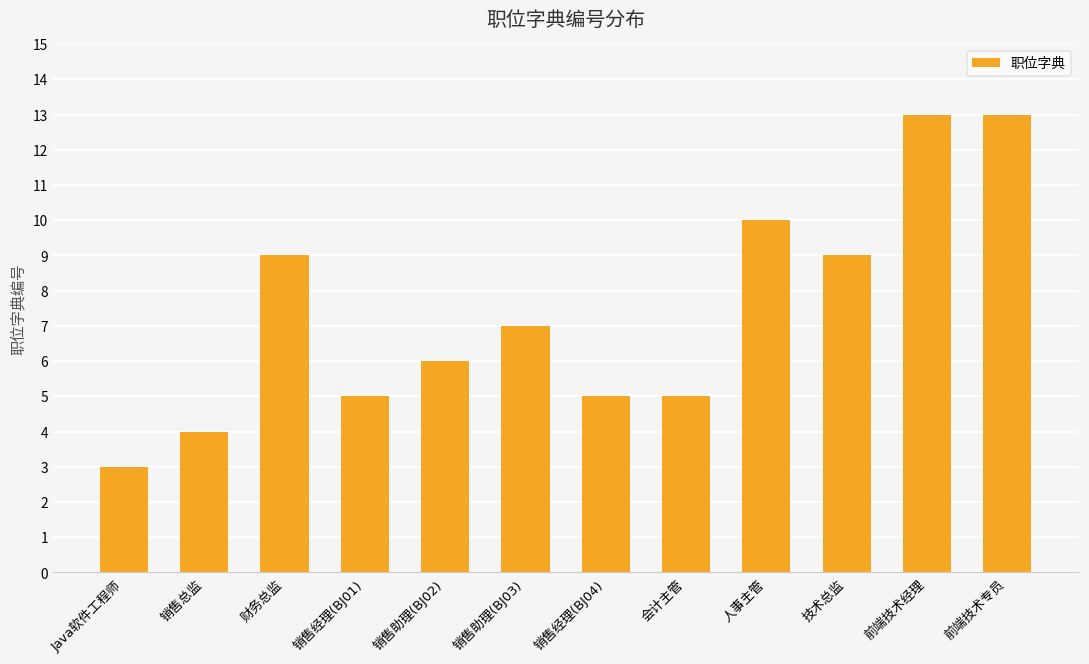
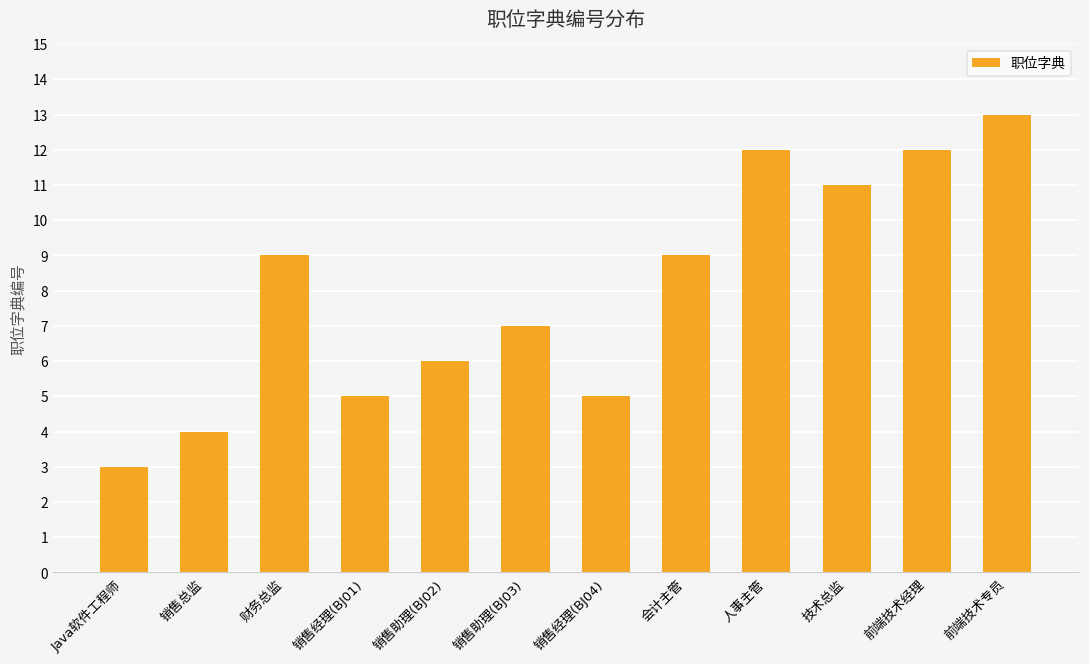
  {
    "Java软件工程师": 3,
    "销售总监": 4,
    "财务总监": 9,
    "销售经理(BJ01)": 5,
    "销售助理(BJ02)": 6,
    "销售助理(BJ03)": 7,
    "销售经理(BJ04)": 5,
-   "会计主管": 5,
-   "人事主管": 10,
-   "技术总监": 9,
-   "前端技术经理": 13,
+   "会计主管": 9,
+   "人事主管": 12,
+   "技术总监": 11,
+   "前端技术经理": 12,
    "前端技术专员": 13
  }
